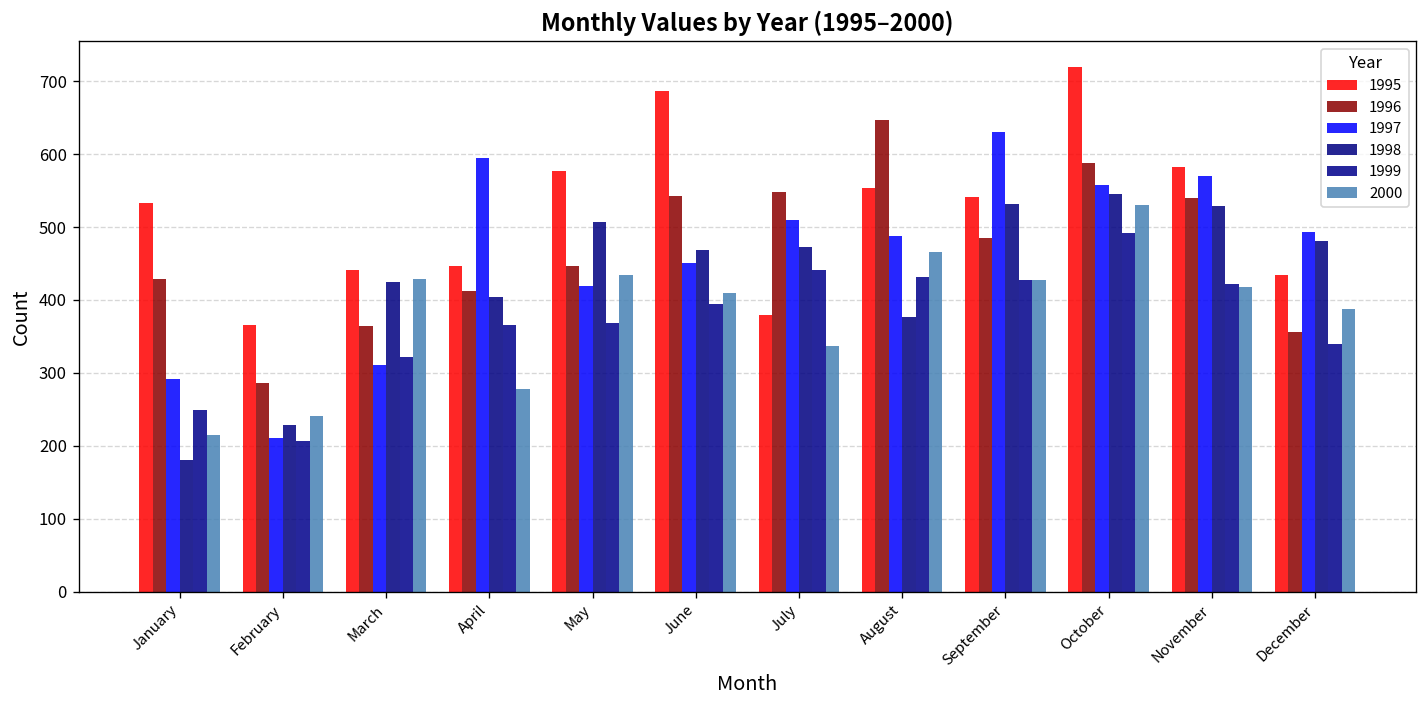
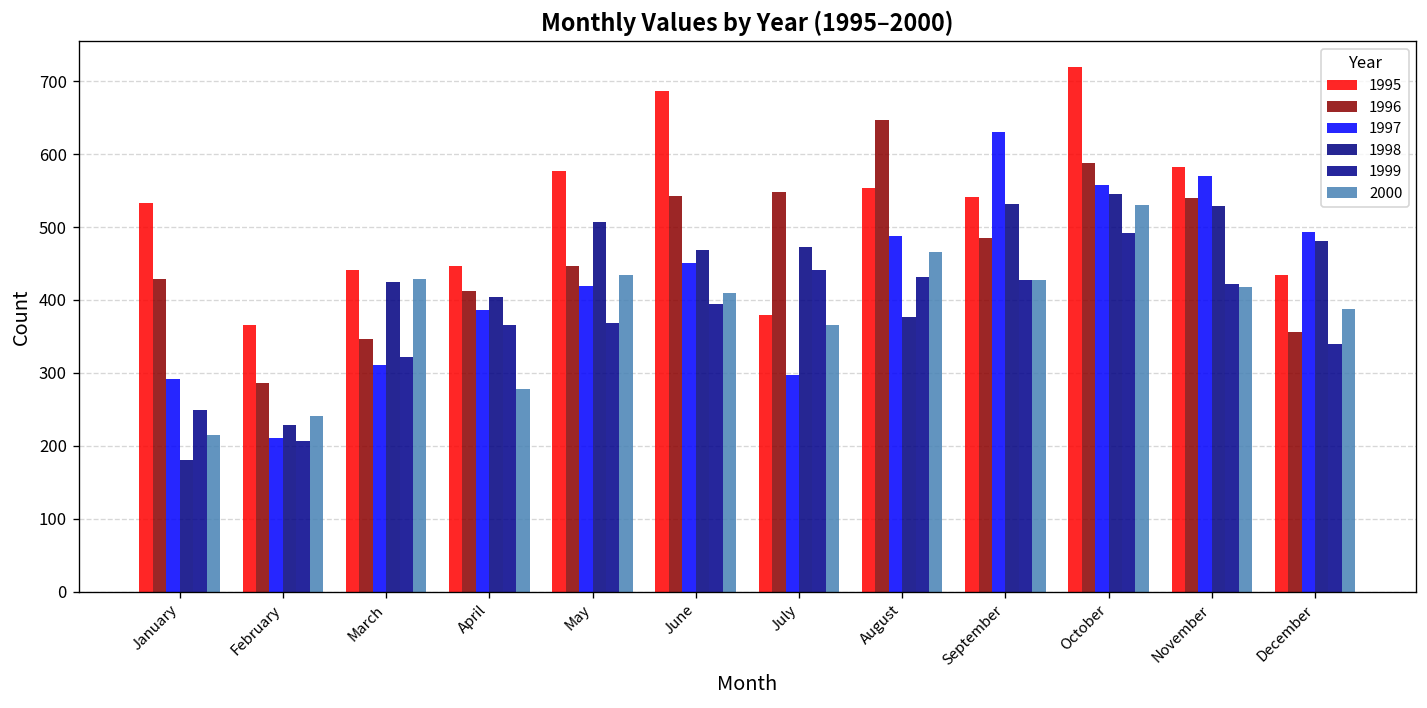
  {
    "1995": {
      "January": 530,
      "February": 370,
      "March": 440,
      "April": 450,
      "May": 580,
      "June": 690,
      "July": 380,
      "August": 550,
      "September": 540,
      "October": 720,
      "November": 580,
      "December": 430
    },
    "1996": {
      "January": 430,
      "February": 290,
-     "March": 360,
+     "March": 350,
      "April": 410,
      "May": 450,
      "June": 540,
      "July": 550,
      "August": 650,
      "September": 490,
      "October": 590,
      "November": 540,
      "December": 360
    },
    "1997": {
      "January": 290,
      "February": 210,
      "March": 310,
-     "April": 600,
+     "April": 390,
      "May": 420,
      "June": 450,
-     "July": 510,
+     "July": 300,
      "August": 490,
      "September": 630,
      "October": 560,
      "November": 570,
      "December": 490
    },
    "2000": {
      "January": 220,
      "February": 240,
      "March": 430,
      "April": 280,
      "May": 430,
      "June": 410,
-     "July": 340,
+     "July": 370,
      "August": 470,
      "September": 430,
      "October": 530,
      "November": 420,
      "December": 390
    }
  }
